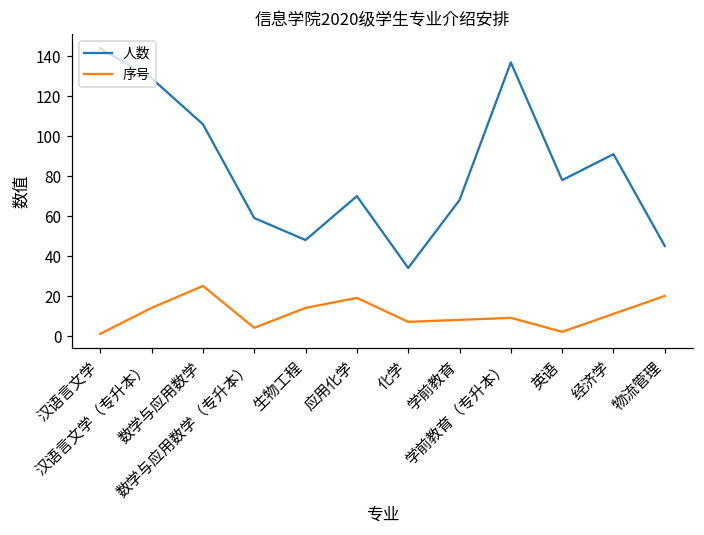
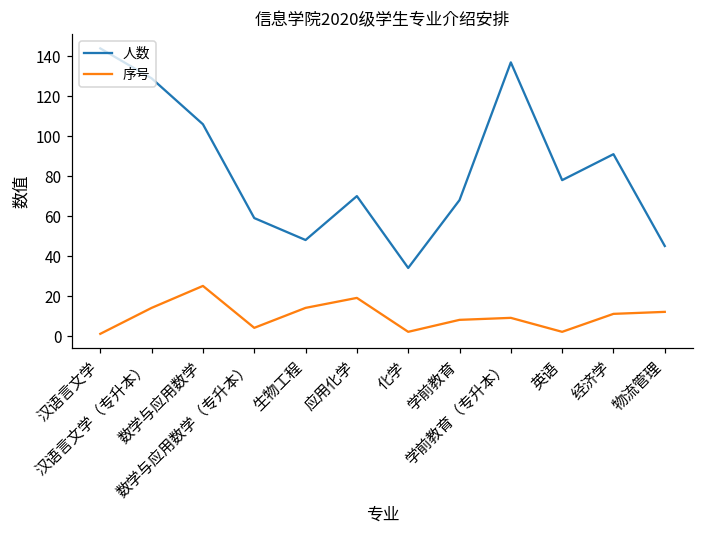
  {
    "人数": {
      "数学与应用数学": 106,
      "数学与应用数学（专升本）": 59,
      "生物工程": 48,
      "应用化学": 70,
      "化学": 34,
      "学前教育": 68,
      "学前教育（专升本）": 137,
      "英语": 78,
      "经济学": 91,
      "物流管理": 45
    },
    "序号": {
      "汉语言文学": 1,
      "汉语言文学（专升本）": 14,
      "数学与应用数学": 25,
      "数学与应用数学（专升本）": 4,
      "生物工程": 14,
      "应用化学": 19,
-     "化学": 7,
+     "化学": 2,
      "学前教育": 8,
      "学前教育（专升本）": 9,
      "英语": 2,
      "经济学": 11,
-     "物流管理": 20
+     "物流管理": 12
    }
  }
